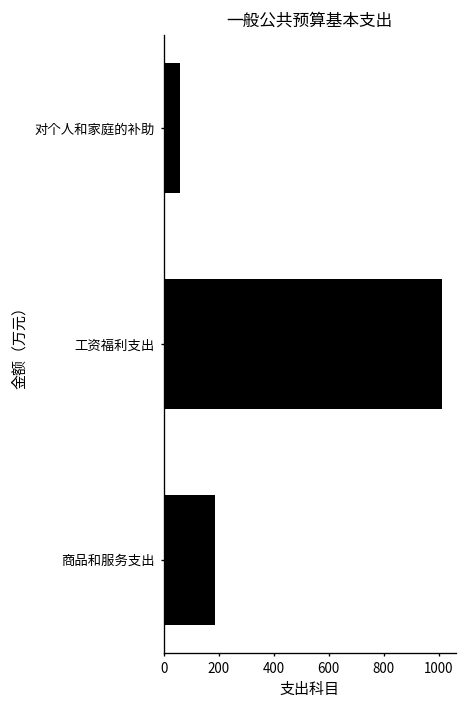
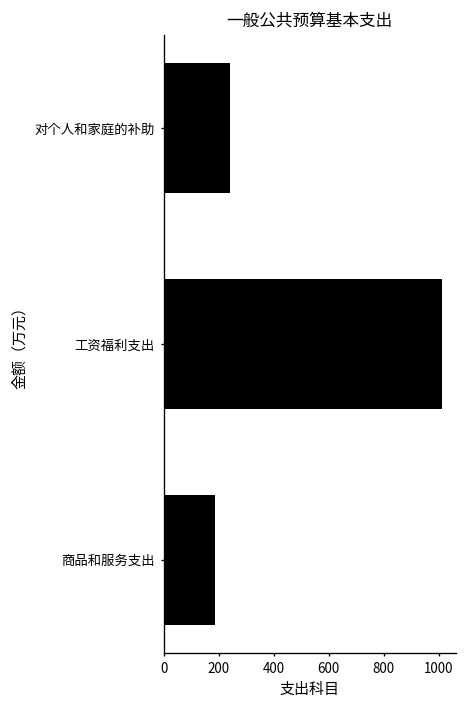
  {
-   "对个人和家庭的补助": 60,
+   "对个人和家庭的补助": 240,
    "工资福利支出": 1010,
    "商品和服务支出": 190
  }
